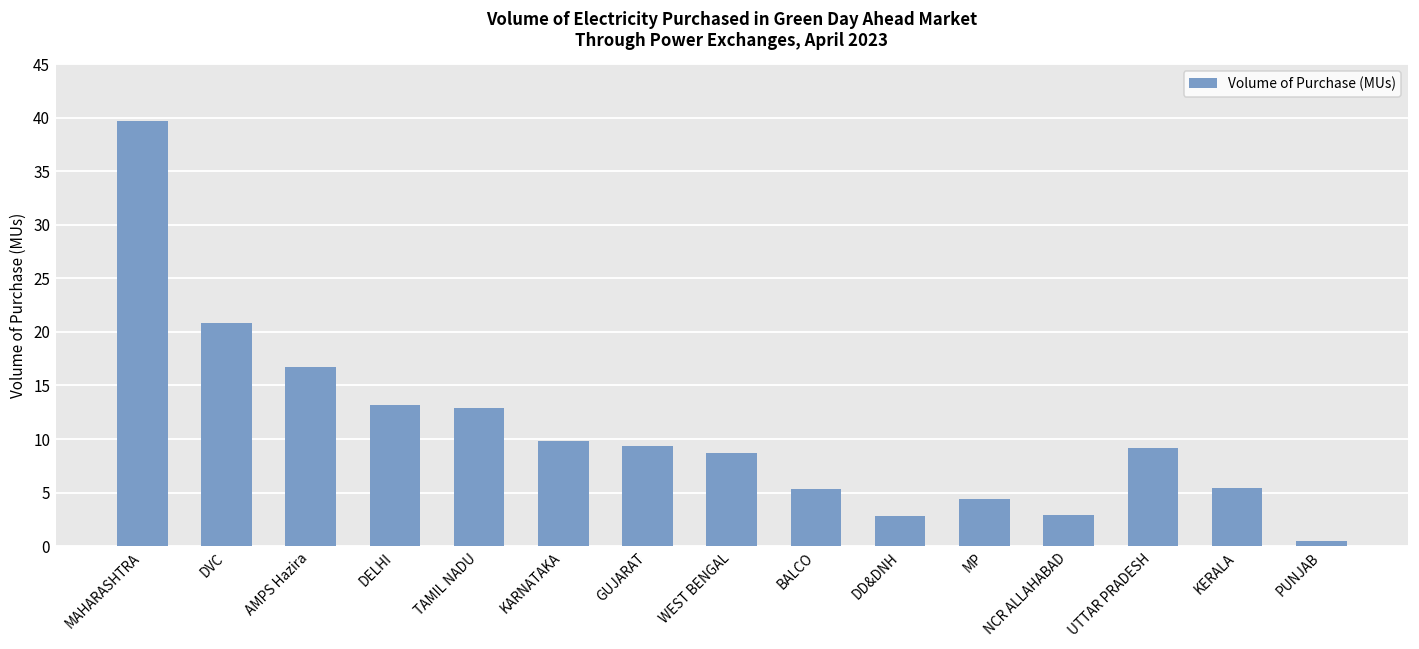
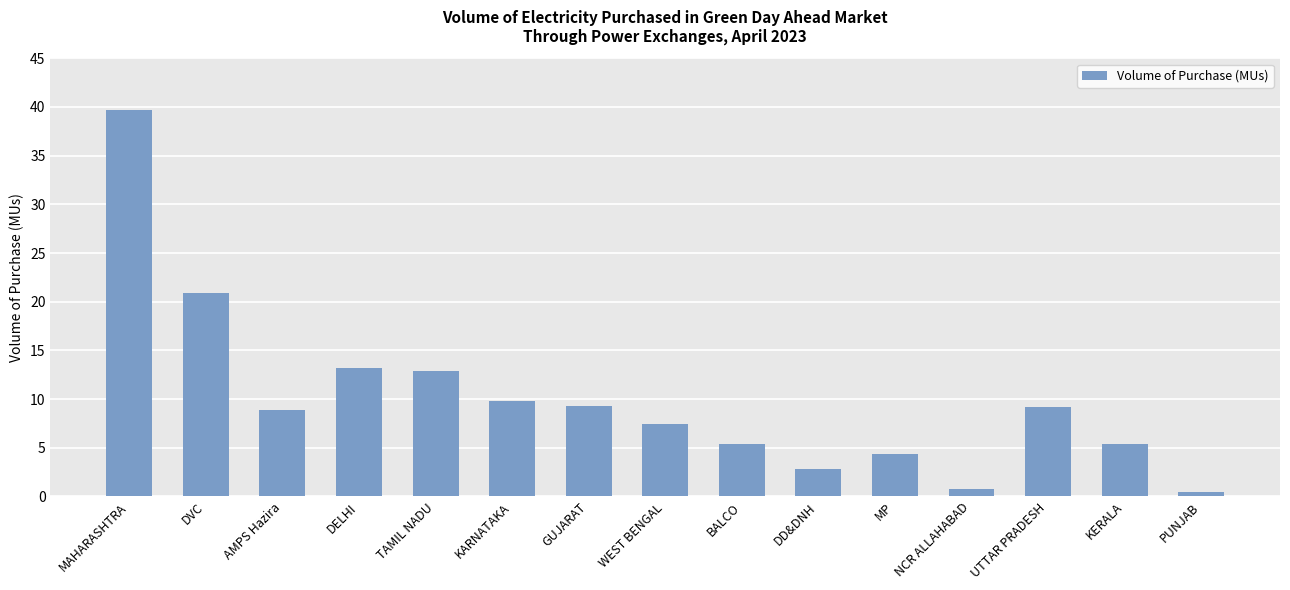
  {
    "MAHARASHTRA": 40,
    "DVC": 21,
-   "AMPS Hazira": 17,
+   "AMPS Hazira": 9,
    "DELHI": 13,
    "TAMIL NADU": 13,
    "KARNATAKA": 10,
    "GUJARAT": 9,
-   "WEST BENGAL": 9,
+   "WEST BENGAL": 7,
    "BALCO": 5,
    "DD&DNH": 3,
    "MP": 4,
-   "NCR ALLAHABAD": 3,
+   "NCR ALLAHABAD": 1,
    "UTTAR PRADESH": 9,
    "KERALA": 5,
    "PUNJAB": 0
  }
